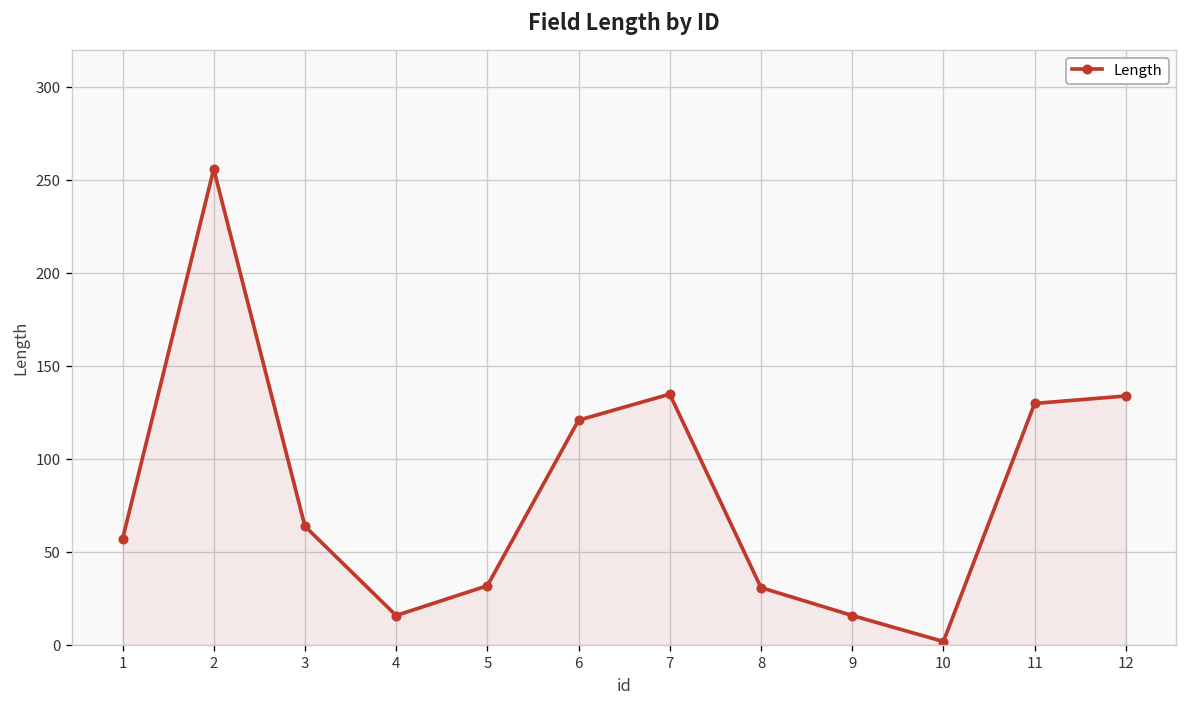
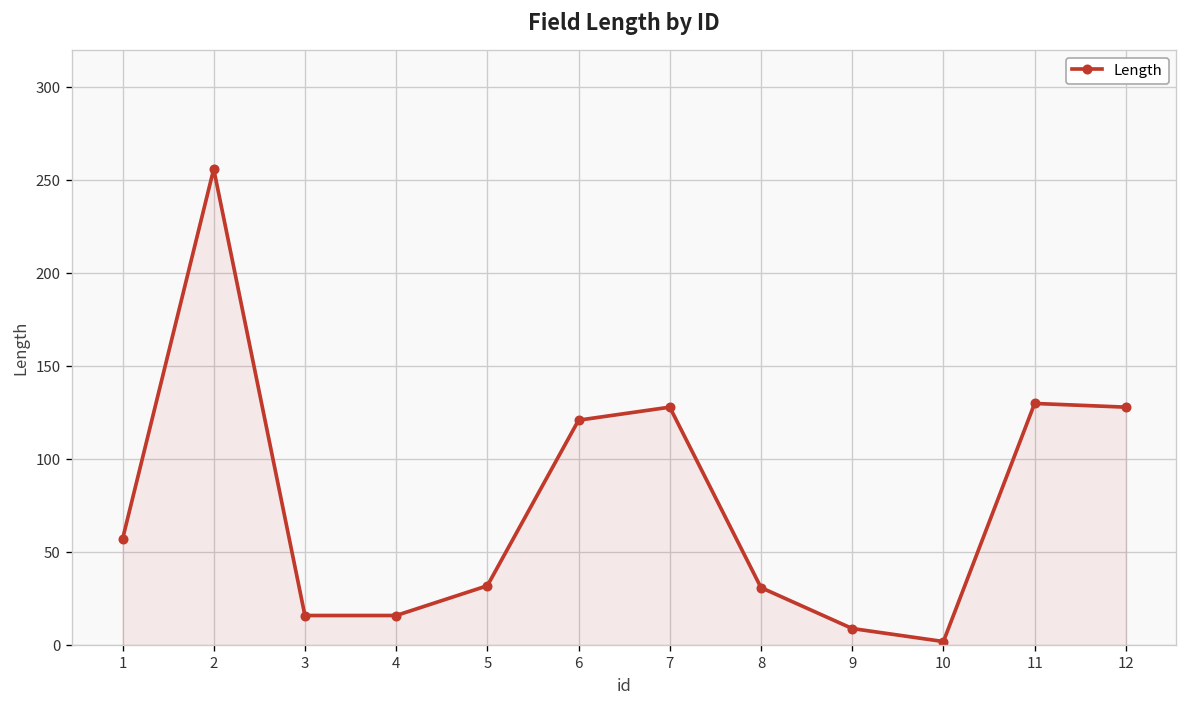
  {
    "1": 57,
    "2": 256,
-   "3": 64,
+   "3": 16,
    "4": 16,
    "5": 32,
    "6": 121,
-   "7": 135,
+   "7": 128,
    "8": 31,
-   "9": 16,
+   "9": 9,
    "10": 2,
    "11": 130,
-   "12": 134
+   "12": 128
  }
